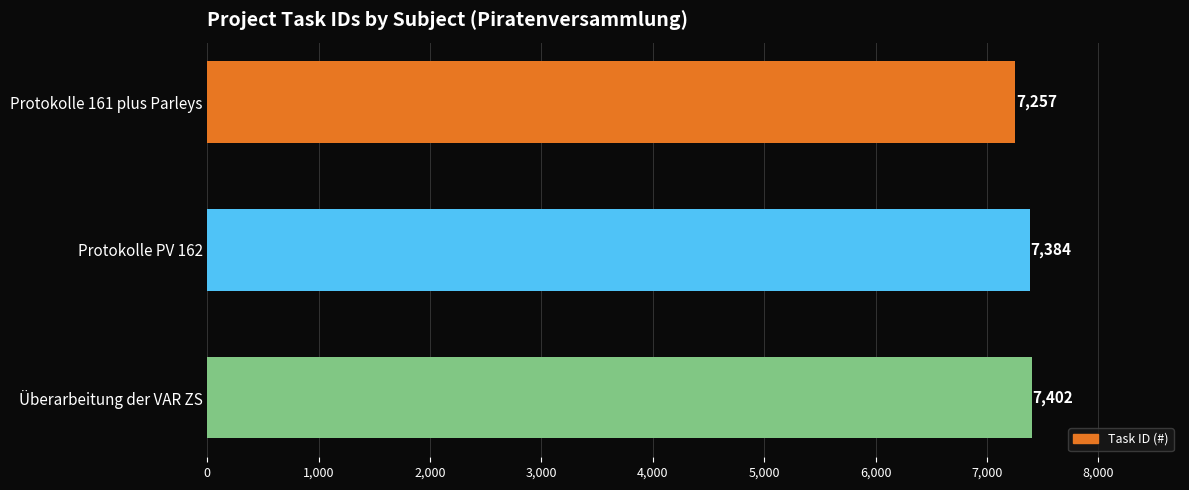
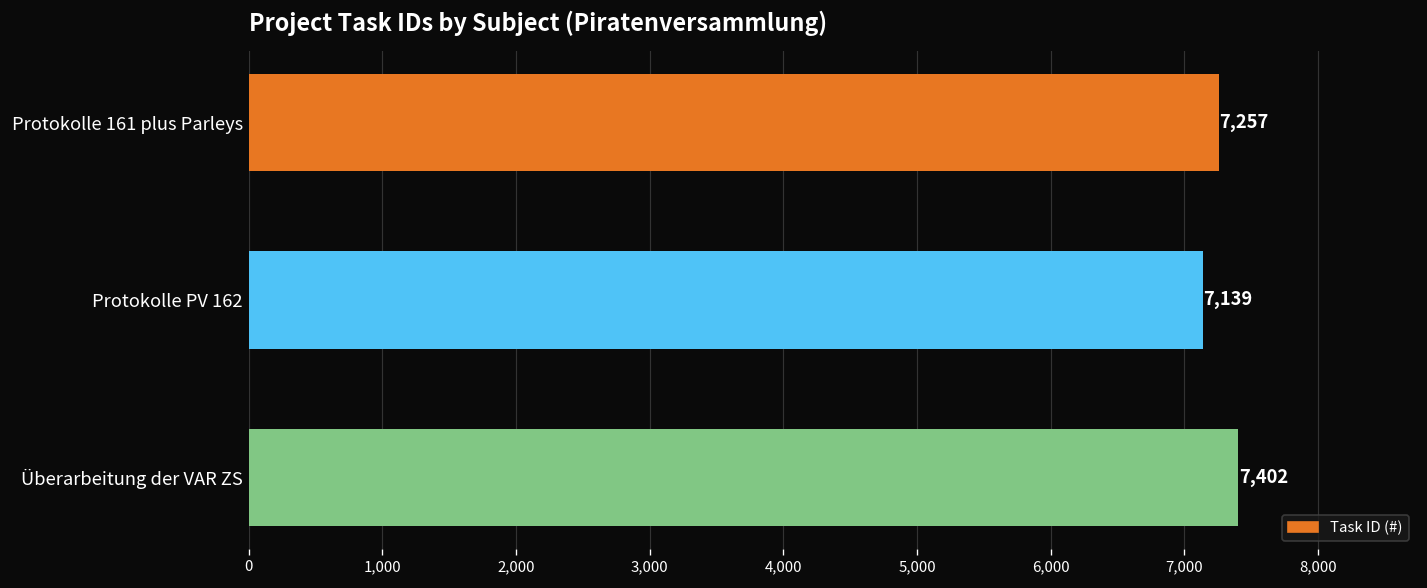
  {
    "Protokolle 161 plus Parleys": "7,257",
-   "Protokolle PV 162": "7,384",
+   "Protokolle PV 162": "7,139",
    "Überarbeitung der VAR ZS": "7,402"
  }
